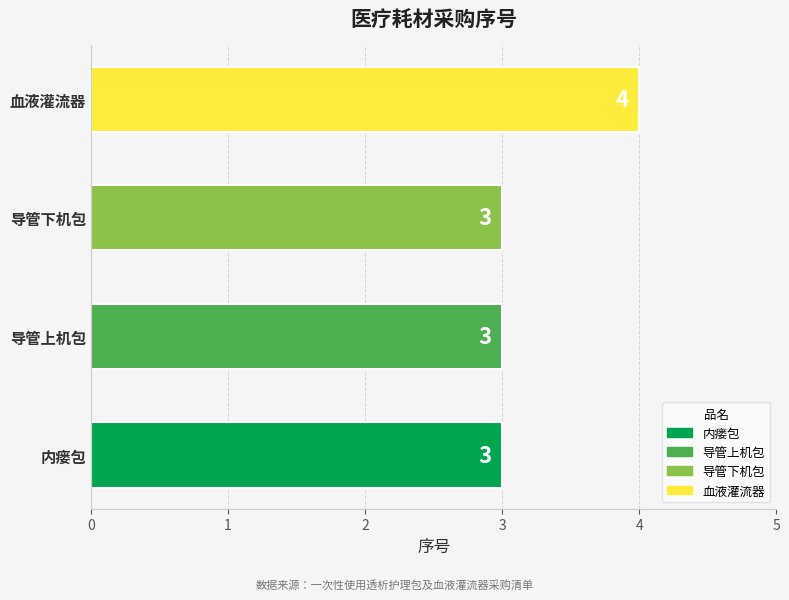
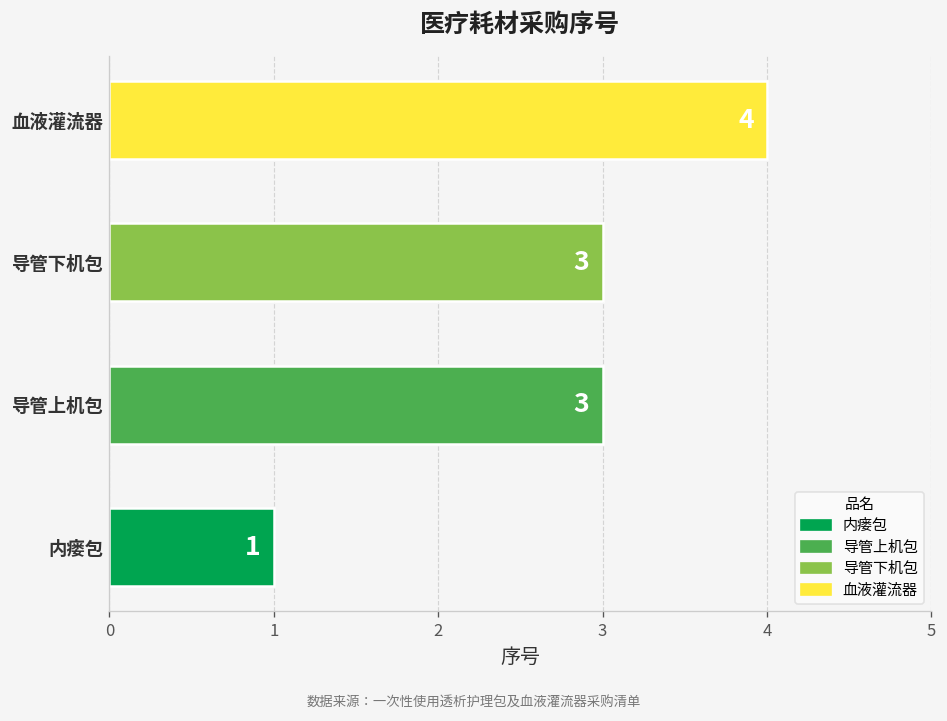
  {
    "血液灌流器": 4,
    "导管下机包": 3,
    "导管上机包": 3,
-   "内瘘包": 3
+   "内瘘包": 1
  }
